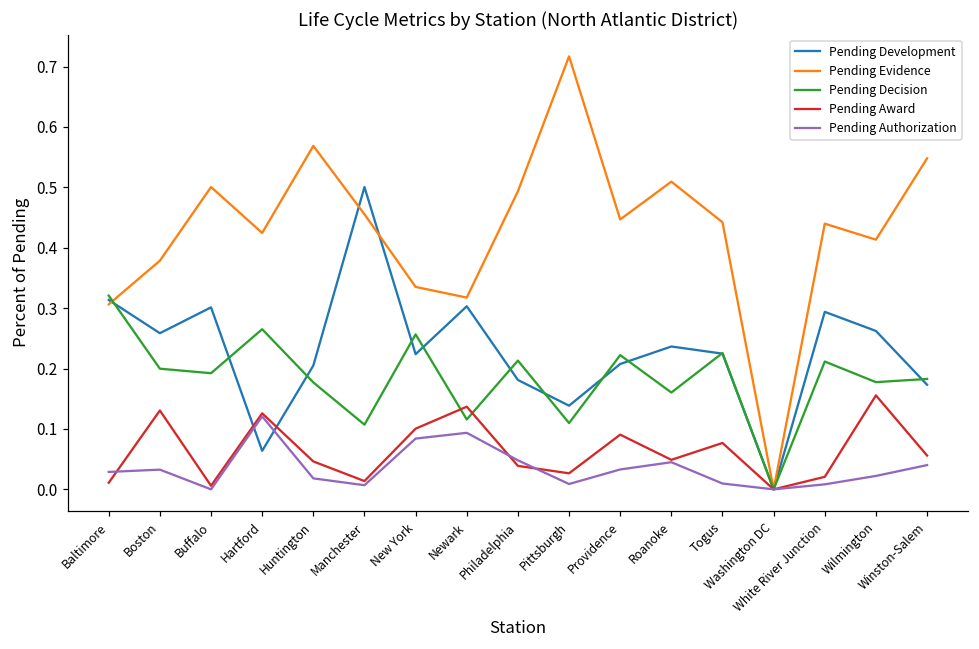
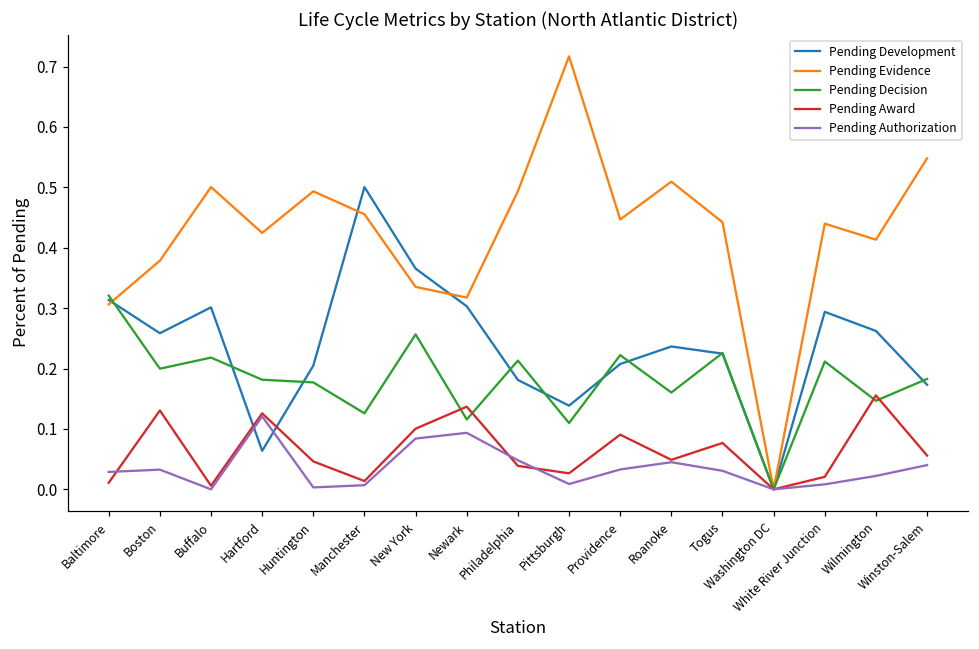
  {
    "Pending Development": {
      "Baltimore": 0.31,
      "Boston": 0.26,
      "Buffalo": 0.30,
      "Hartford": 0.06,
      "Huntington": 0.20,
      "Manchester": 0.50,
-     "New York": 0.22,
+     "New York": 0.37,
      "Newark": 0.30,
      "Philadelphia": 0.18,
      "Pittsburgh": 0.14,
      "Providence": 0.21,
      "Roanoke": 0.24,
      "White River Junction": 0.29,
      "Wilmington": 0.26,
      "Winston-Salem": 0.17
    },
    "Pending Evidence": {
      "Baltimore": 0.31,
      "Boston": 0.38,
      "Buffalo": 0.50,
      "Hartford": 0.42,
-     "Huntington": 0.57,
+     "Huntington": 0.49,
      "Manchester": 0.46,
      "New York": 0.34,
      "Newark": 0.32,
      "Philadelphia": 0.49,
      "Pittsburgh": 0.72,
      "Providence": 0.45,
      "Roanoke": 0.51,
      "Togus": 0.44,
      "White River Junction": 0.44,
      "Wilmington": 0.41,
      "Winston-Salem": 0.55
    },
    "Pending Decision": {
      "Baltimore": 0.32,
      "Boston": 0.20,
-     "Buffalo": 0.19,
-     "Hartford": 0.27,
+     "Buffalo": 0.22,
+     "Hartford": 0.18,
      "Huntington": 0.18,
-     "Manchester": 0.11,
+     "Manchester": 0.13,
      "New York": 0.26,
      "Newark": 0.12,
      "Philadelphia": 0.21,
      "Pittsburgh": 0.11,
      "Providence": 0.22,
      "Roanoke": 0.16,
      "White River Junction": 0.21,
-     "Wilmington": 0.18,
+     "Wilmington": 0.15,
      "Winston-Salem": 0.18
    },
    "Pending Award": {
      "Baltimore": 0.01,
      "Boston": 0.13,
      "Buffalo": 0.01,
      "Hartford": 0.13,
      "Huntington": 0.05,
      "Manchester": 0.01,
      "New York": 0.10,
      "Newark": 0.14,
      "Philadelphia": 0.04,
      "Pittsburgh": 0.03,
      "Providence": 0.09,
      "Togus": 0.08,
      "White River Junction": 0.02,
      "Wilmington": 0.16,
      "Winston-Salem": 0.06
    },
    "Pending Authorization": {
      "Baltimore": 0.03,
      "Boston": 0.03,
      "Buffalo": 0.00,
      "Hartford": 0.12,
-     "Huntington": 0.02,
+     "Huntington": 0.00,
      "Manchester": 0.01,
      "New York": 0.08,
      "Newark": 0.09,
      "Philadelphia": 0.05,
      "Pittsburgh": 0.01,
      "Providence": 0.03,
-     "Togus": 0.01,
+     "Togus": 0.03,
      "White River Junction": 0.01,
      "Wilmington": 0.02,
      "Winston-Salem": 0.04
    }
  }
